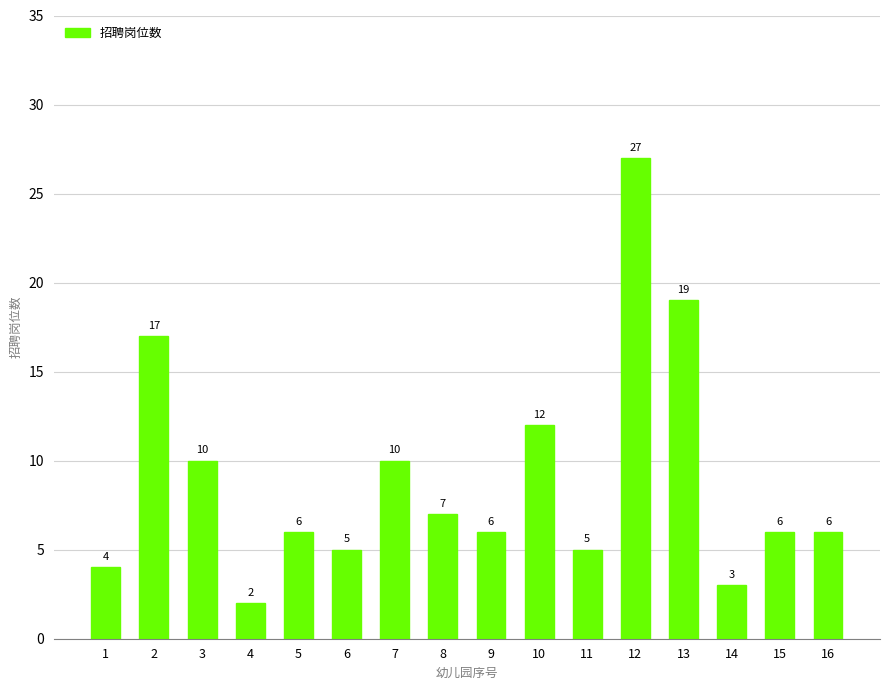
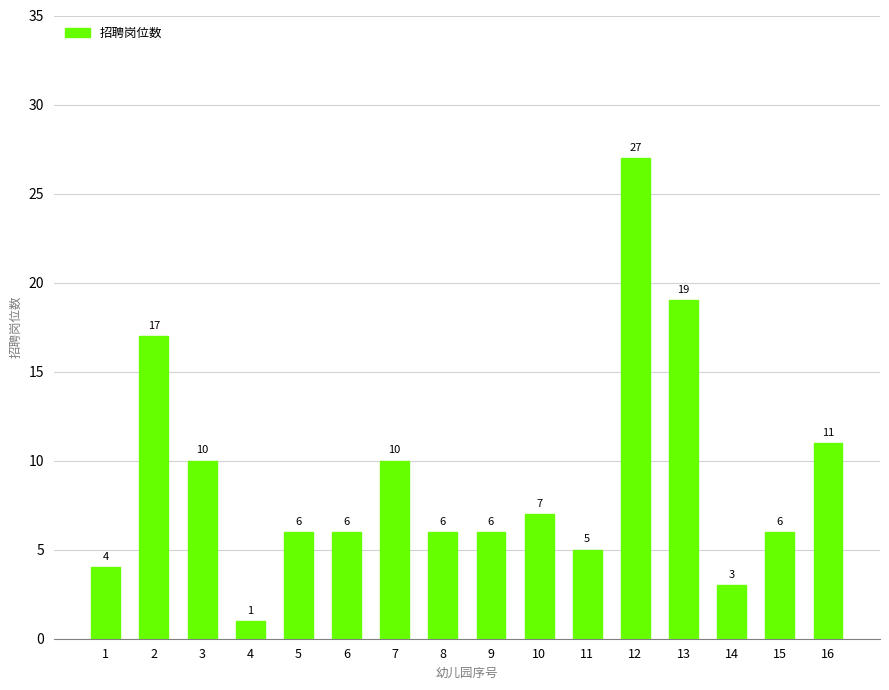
  {
    "1": 4,
    "2": 17,
    "3": 10,
-   "4": 2,
+   "4": 1,
    "5": 6,
-   "6": 5,
+   "6": 6,
    "7": 10,
-   "8": 7,
+   "8": 6,
    "9": 6,
-   "10": 12,
+   "10": 7,
    "11": 5,
    "12": 27,
    "13": 19,
    "14": 3,
    "15": 6,
-   "16": 6
+   "16": 11
  }
